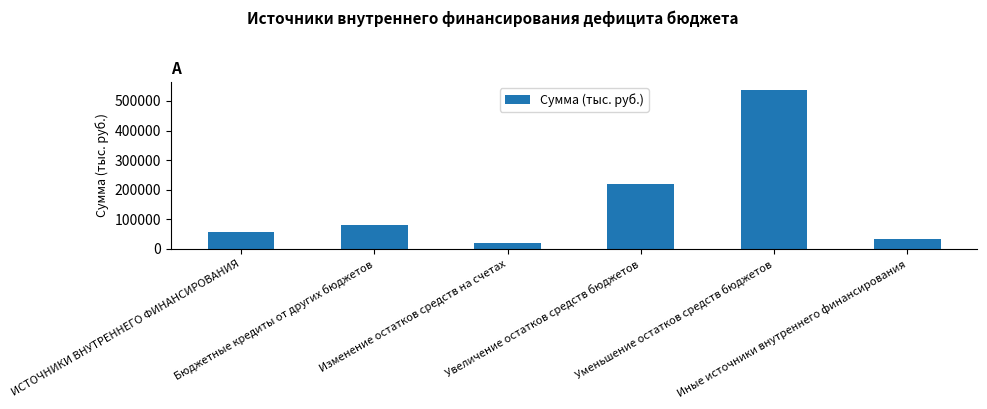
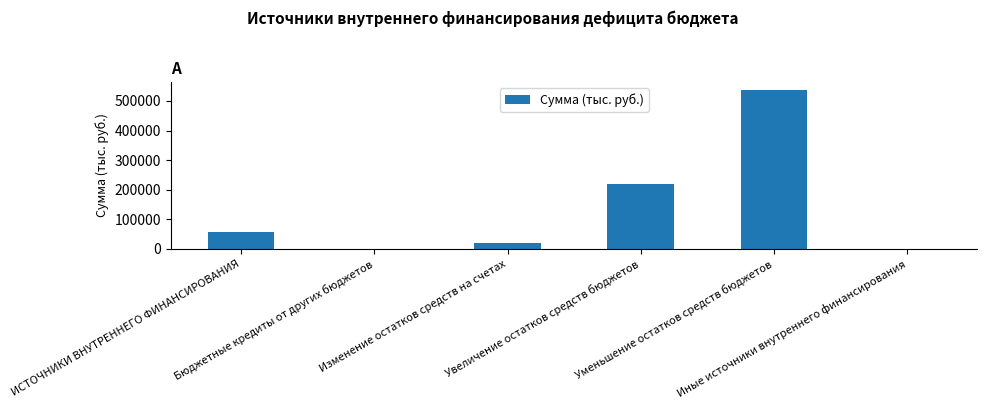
  {
    "ИСТОЧНИКИ ВНУТРЕННЕГО ФИНАНСИРОВАНИЯ": 60000,
-   "Бюджетные кредиты от других бюджетов": 80000,
+   "Бюджетные кредиты от других бюджетов": 0,
    "Изменение остатков средств на счетах": 20000,
    "Увеличение остатков средств бюджетов": 220000,
    "Уменьшение остатков средств бюджетов": 540000,
-   "Иные источники внутреннего финансирования": 30000
+   "Иные источники внутреннего финансирования": 0
  }
